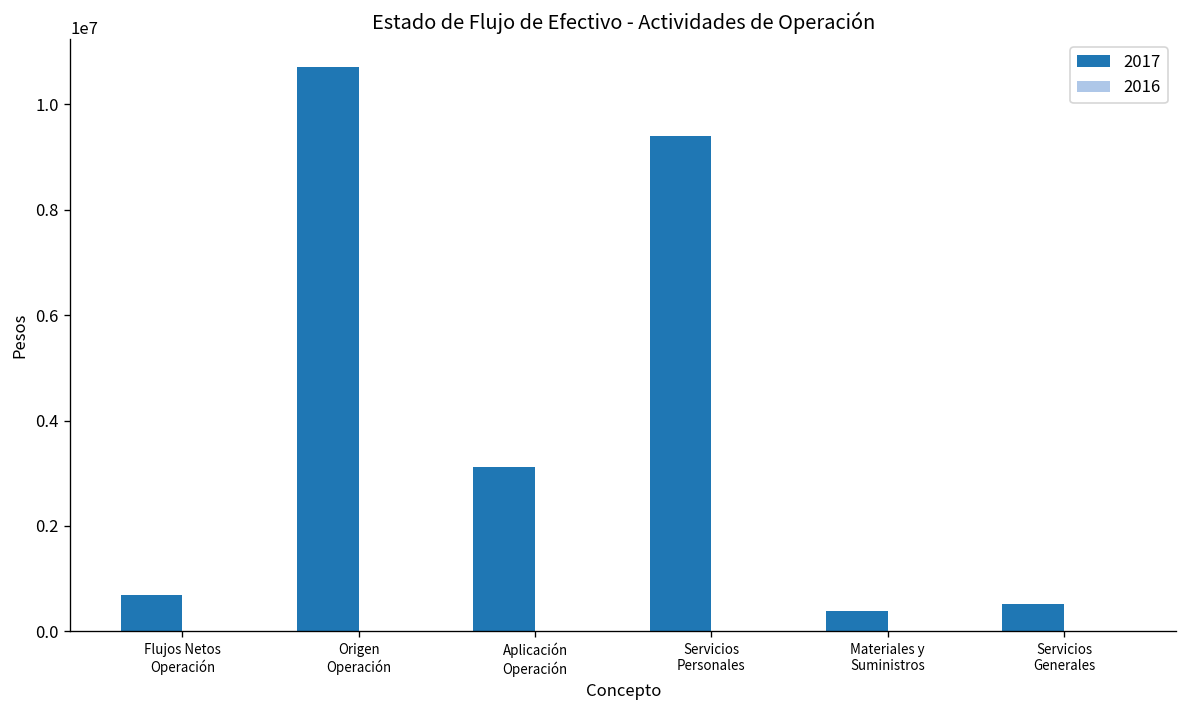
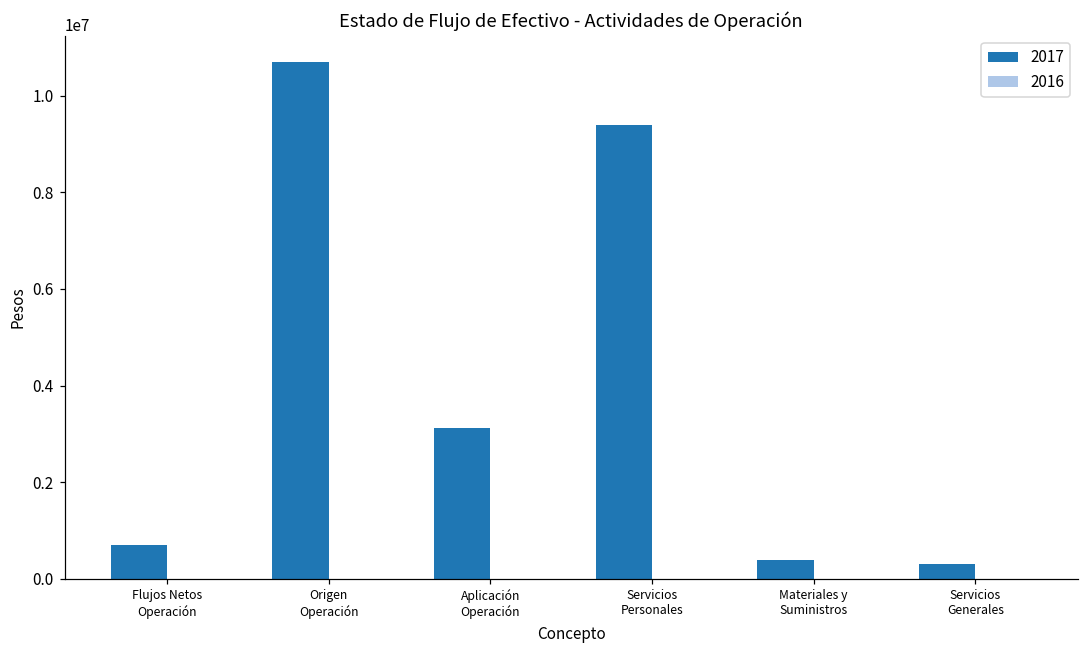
  {
    "2017": {
      "Flujos Netos Operación": 700000,
      "Origen Operación": 10700000,
      "Aplicación Operación": 3100000,
      "Servicios Personales": 9400000,
      "Materiales y Suministros": 400000,
-     "Servicios Generales": 500000
+     "Servicios Generales": 300000
    },
    "2016": {
      "Flujos Netos Operación": 0,
      "Origen Operación": 0,
      "Aplicación Operación": 0,
      "Servicios Personales": 0,
      "Materiales y Suministros": 0,
      "Servicios Generales": 0
    }
  }
